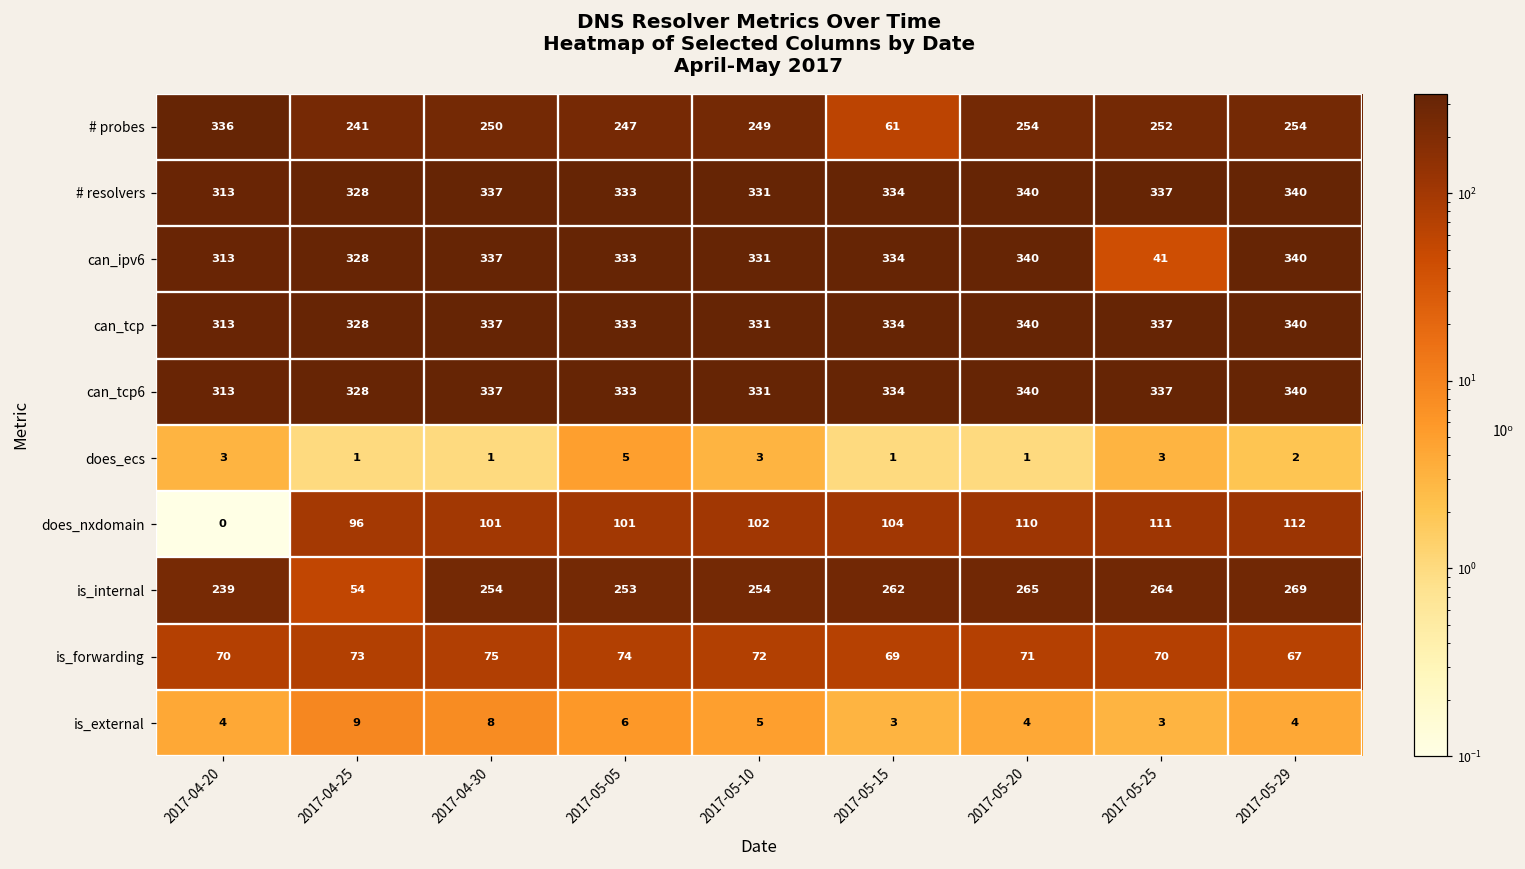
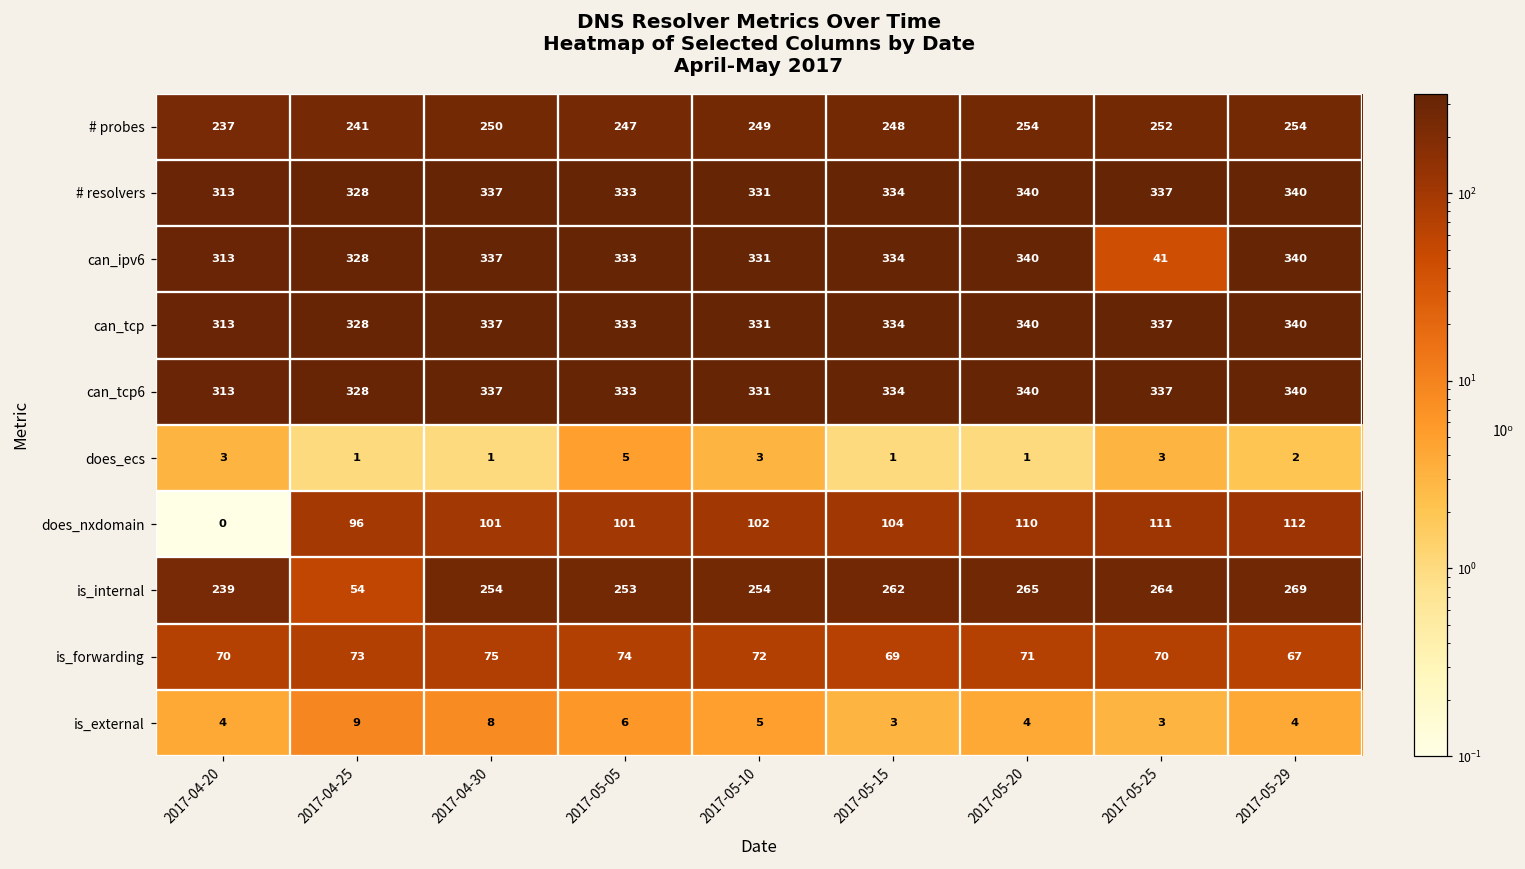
  {
    "# probes": {
-     "2017-04-20": 336,
+     "2017-04-20": 237,
      "2017-04-25": 241,
      "2017-04-30": 250,
      "2017-05-05": 247,
      "2017-05-10": 249,
-     "2017-05-15": 61,
+     "2017-05-15": 248,
      "2017-05-20": 254,
      "2017-05-25": 252,
      "2017-05-29": 254
    },
    "# resolvers": {
      "2017-04-20": 313,
      "2017-04-25": 328,
      "2017-04-30": 337,
      "2017-05-05": 333,
      "2017-05-10": 331,
      "2017-05-15": 334,
      "2017-05-20": 340,
      "2017-05-25": 337,
      "2017-05-29": 340
    },
    "can_ipv6": {
      "2017-04-20": 313,
      "2017-04-25": 328,
      "2017-04-30": 337,
      "2017-05-05": 333,
      "2017-05-10": 331,
      "2017-05-15": 334,
      "2017-05-20": 340,
      "2017-05-25": 41,
      "2017-05-29": 340
    },
    "can_tcp": {
      "2017-04-20": 313,
      "2017-04-25": 328,
      "2017-04-30": 337,
      "2017-05-05": 333,
      "2017-05-10": 331,
      "2017-05-15": 334,
      "2017-05-20": 340,
      "2017-05-25": 337,
      "2017-05-29": 340
    },
    "can_tcp6": {
      "2017-04-20": 313,
      "2017-04-25": 328,
      "2017-04-30": 337,
      "2017-05-05": 333,
      "2017-05-10": 331,
      "2017-05-15": 334,
      "2017-05-20": 340,
      "2017-05-25": 337,
      "2017-05-29": 340
    },
    "does_ecs": {
      "2017-04-20": 3,
      "2017-04-25": 1,
      "2017-04-30": 1,
      "2017-05-05": 5,
      "2017-05-10": 3,
      "2017-05-15": 1,
      "2017-05-20": 1,
      "2017-05-25": 3,
      "2017-05-29": 2
    },
    "does_nxdomain": {
      "2017-04-20": 0,
      "2017-04-25": 96,
      "2017-04-30": 101,
      "2017-05-05": 101,
      "2017-05-10": 102,
      "2017-05-15": 104,
      "2017-05-20": 110,
      "2017-05-25": 111,
      "2017-05-29": 112
    },
    "is_internal": {
      "2017-04-20": 239,
      "2017-04-25": 54,
      "2017-04-30": 254,
      "2017-05-05": 253,
      "2017-05-10": 254,
      "2017-05-15": 262,
      "2017-05-20": 265,
      "2017-05-25": 264,
      "2017-05-29": 269
    },
    "is_forwarding": {
      "2017-04-20": 70,
      "2017-04-25": 73,
      "2017-04-30": 75,
      "2017-05-05": 74,
      "2017-05-10": 72,
      "2017-05-15": 69,
      "2017-05-20": 71,
      "2017-05-25": 70,
      "2017-05-29": 67
    },
    "is_external": {
      "2017-04-20": 4,
      "2017-04-25": 9,
      "2017-04-30": 8,
      "2017-05-05": 6,
      "2017-05-10": 5,
      "2017-05-15": 3,
      "2017-05-20": 4,
      "2017-05-25": 3,
      "2017-05-29": 4
    }
  }
